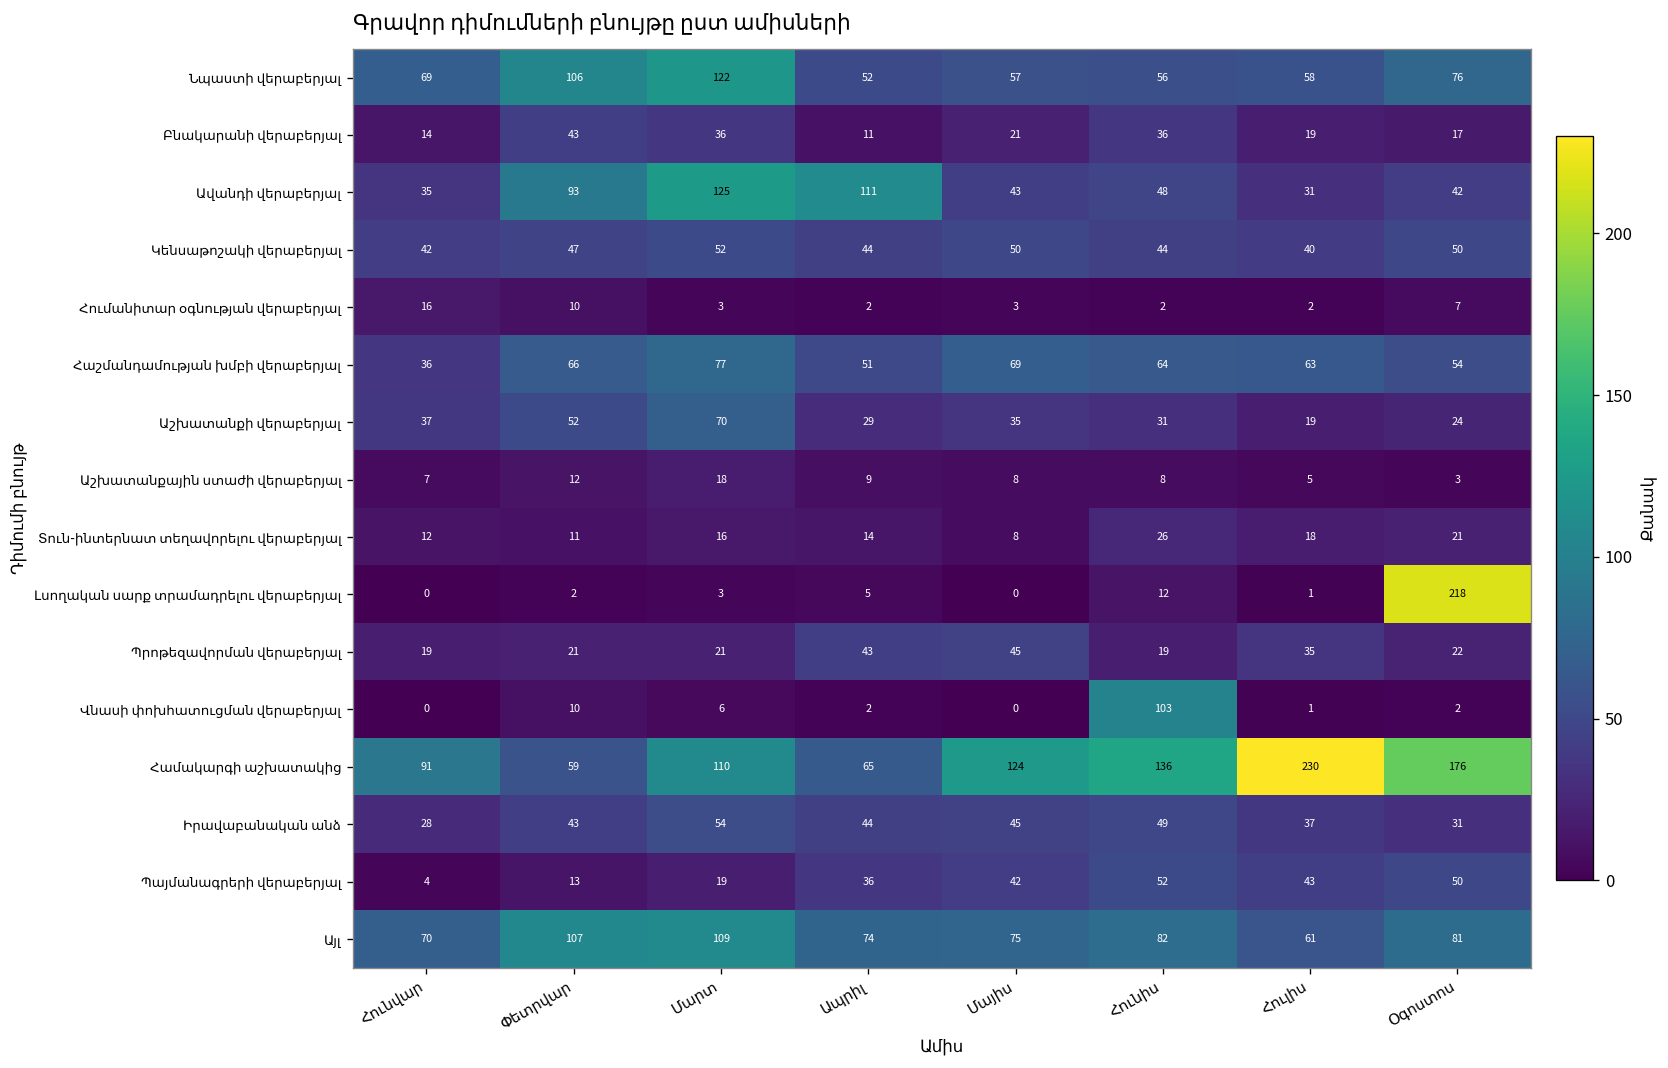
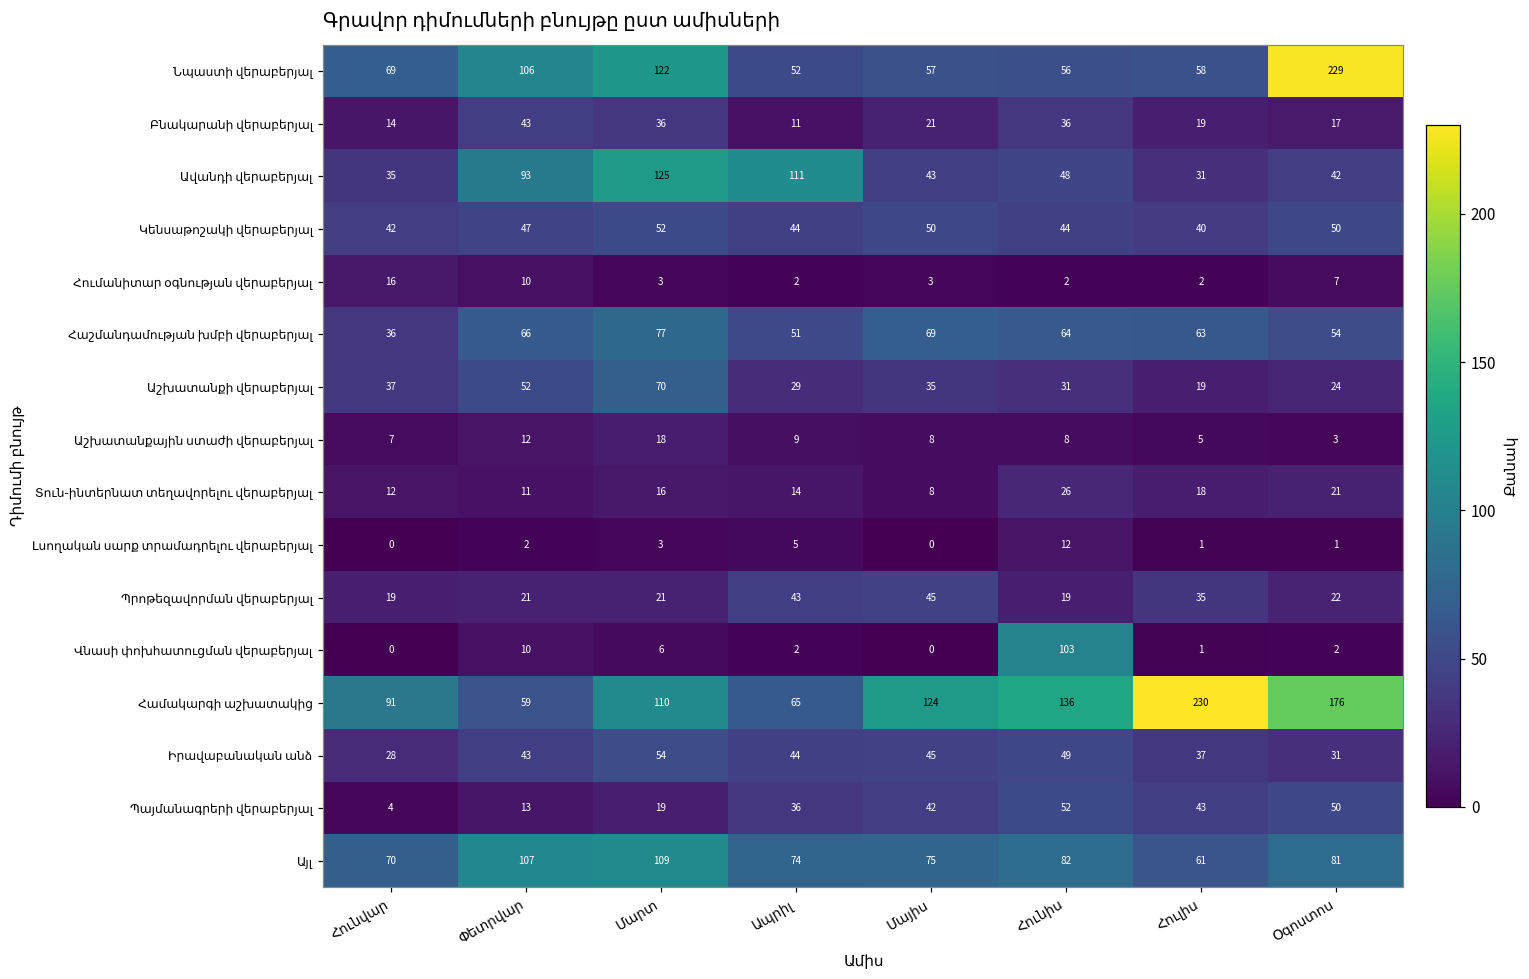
  {
    "Նպաստի վերաբերյալ": {
      "Հունվար": 69,
      "Փետրվար": 106,
      "Մարտ": 122,
      "Ապրիլ": 52,
      "Մայիս": 57,
      "Հունիս": 56,
      "Հուլիս": 58,
-     "Օգոստոս": 76
+     "Օգոստոս": 229
    },
    "Բնակարանի վերաբերյալ": {
      "Հունվար": 14,
      "Փետրվար": 43,
      "Մարտ": 36,
      "Ապրիլ": 11,
      "Մայիս": 21,
      "Հունիս": 36,
      "Հուլիս": 19,
      "Օգոստոս": 17
    },
    "Ավանդի վերաբերյալ": {
      "Հունվար": 35,
      "Փետրվար": 93,
      "Մարտ": 125,
      "Ապրիլ": 111,
      "Մայիս": 43,
      "Հունիս": 48,
      "Հուլիս": 31,
      "Օգոստոս": 42
    },
    "Կենսաթոշակի վերաբերյալ": {
      "Հունվար": 42,
      "Փետրվար": 47,
      "Մարտ": 52,
      "Ապրիլ": 44,
      "Մայիս": 50,
      "Հունիս": 44,
      "Հուլիս": 40,
      "Օգոստոս": 50
    },
    "Հումանիտար օգնության վերաբերյալ": {
      "Հունվար": 16,
      "Փետրվար": 10,
      "Մարտ": 3,
      "Ապրիլ": 2,
      "Մայիս": 3,
      "Հունիս": 2,
      "Հուլիս": 2,
      "Օգոստոս": 7
    },
    "Հաշմանդամության խմբի վերաբերյալ": {
      "Հունվար": 36,
      "Փետրվար": 66,
      "Մարտ": 77,
      "Ապրիլ": 51,
      "Մայիս": 69,
      "Հունիս": 64,
      "Հուլիս": 63,
      "Օգոստոս": 54
    },
    "Աշխատանքի վերաբերյալ": {
      "Հունվար": 37,
      "Փետրվար": 52,
      "Մարտ": 70,
      "Ապրիլ": 29,
      "Մայիս": 35,
      "Հունիս": 31,
      "Հուլիս": 19,
      "Օգոստոս": 24
    },
    "Աշխատանքային ստաժի վերաբերյալ": {
      "Հունվար": 7,
      "Փետրվար": 12,
      "Մարտ": 18,
      "Ապրիլ": 9,
      "Մայիս": 8,
      "Հունիս": 8,
      "Հուլիս": 5,
      "Օգոստոս": 3
    },
    "Տուն-ինտերնատ տեղավորելու վերաբերյալ": {
      "Հունվար": 12,
      "Փետրվար": 11,
      "Մարտ": 16,
      "Ապրիլ": 14,
      "Մայիս": 8,
      "Հունիս": 26,
      "Հուլիս": 18,
      "Օգոստոս": 21
    },
    "Լսողական սարք տրամադրելու վերաբերյալ": {
      "Հունվար": 0,
      "Փետրվար": 2,
      "Մարտ": 3,
      "Ապրիլ": 5,
      "Մայիս": 0,
      "Հունիս": 12,
      "Հուլիս": 1,
-     "Օգոստոս": 218
+     "Օգոստոս": 1
    },
    "Պրոթեզավորման վերաբերյալ": {
      "Հունվար": 19,
      "Փետրվար": 21,
      "Մարտ": 21,
      "Ապրիլ": 43,
      "Մայիս": 45,
      "Հունիս": 19,
      "Հուլիս": 35,
      "Օգոստոս": 22
    },
    "Վնասի փոխհատուցման վերաբերյալ": {
      "Հունվար": 0,
      "Փետրվար": 10,
      "Մարտ": 6,
      "Ապրիլ": 2,
      "Մայիս": 0,
      "Հունիս": 103,
      "Հուլիս": 1,
      "Օգոստոս": 2
    },
    "Համակարգի աշխատակից": {
      "Հունվար": 91,
      "Փետրվար": 59,
      "Մարտ": 110,
      "Ապրիլ": 65,
      "Մայիս": 124,
      "Հունիս": 136,
      "Հուլիս": 230,
      "Օգոստոս": 176
    },
    "Իրավաբանական անձ": {
      "Հունվար": 28,
      "Փետրվար": 43,
      "Մարտ": 54,
      "Ապրիլ": 44,
      "Մայիս": 45,
      "Հունիս": 49,
      "Հուլիս": 37,
      "Օգոստոս": 31
    },
    "Պայմանագրերի վերաբերյալ": {
      "Հունվար": 4,
      "Փետրվար": 13,
      "Մարտ": 19,
      "Ապրիլ": 36,
      "Մայիս": 42,
      "Հունիս": 52,
      "Հուլիս": 43,
      "Օգոստոս": 50
    },
    "Այլ": {
      "Հունվար": 70,
      "Փետրվար": 107,
      "Մարտ": 109,
      "Ապրիլ": 74,
      "Մայիս": 75,
      "Հունիս": 82,
      "Հուլիս": 61,
      "Օգոստոս": 81
    }
  }
